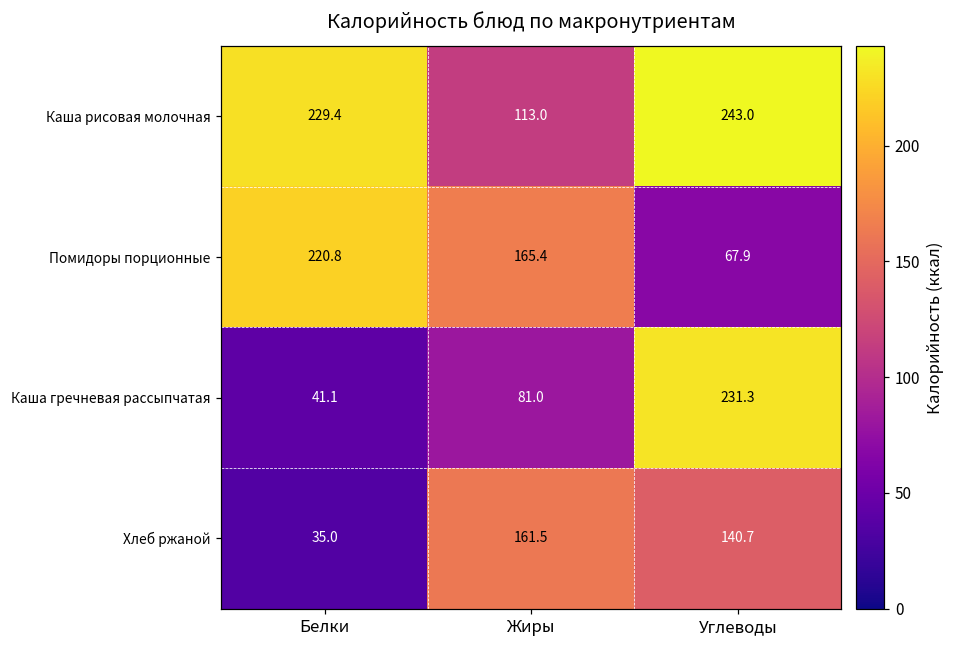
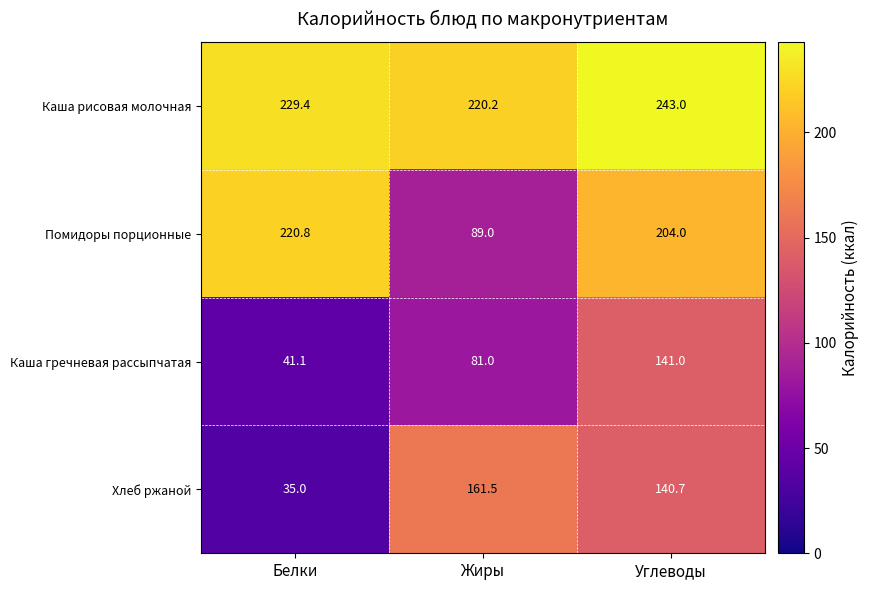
  {
    "Каша рисовая молочная": {
      "Белки": 229.4,
-     "Жиры": 113.0,
+     "Жиры": 220.2,
      "Углеводы": 243.0
    },
    "Помидоры порционные": {
      "Белки": 220.8,
-     "Жиры": 165.4,
-     "Углеводы": 67.9
+     "Жиры": 89.0,
+     "Углеводы": 204.0
    },
    "Каша гречневая рассыпчатая": {
      "Белки": 41.1,
      "Жиры": 81.0,
-     "Углеводы": 231.3
+     "Углеводы": 141.0
    },
    "Хлеб ржаной": {
      "Белки": 35.0,
      "Жиры": 161.5,
      "Углеводы": 140.7
    }
  }
